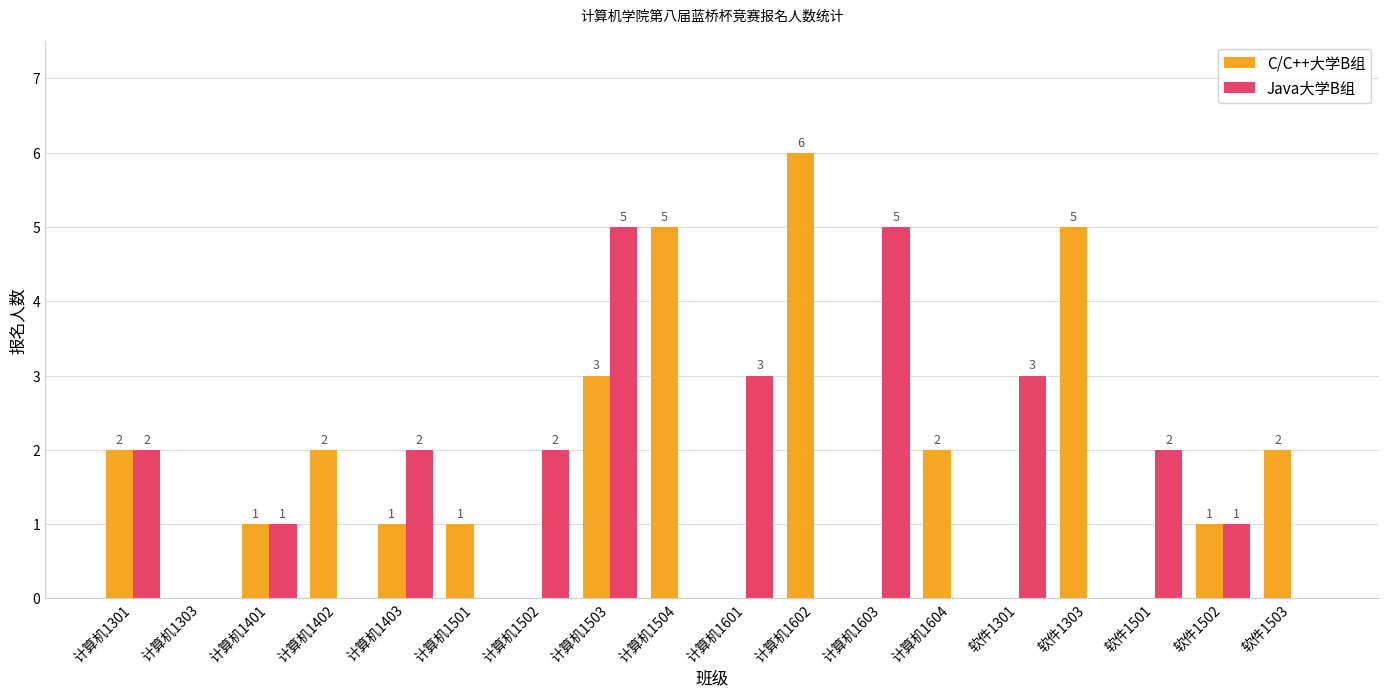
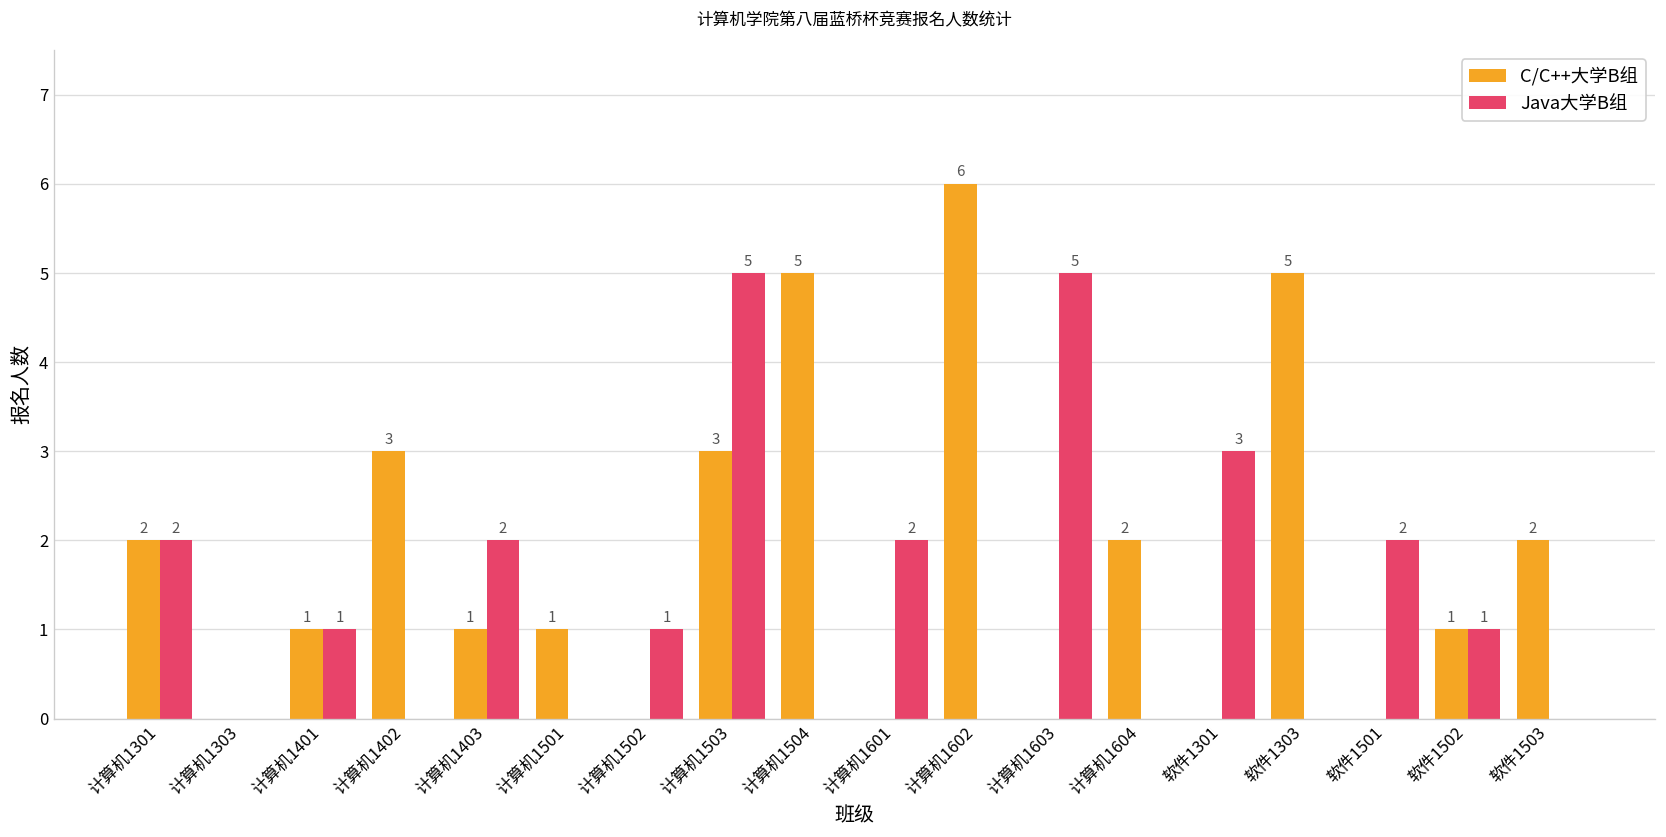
  {
    "C/C++大学B组": {
      "计算机1301": 2,
      "计算机1401": 1,
-     "计算机1402": 2,
+     "计算机1402": 3,
      "计算机1403": 1,
      "计算机1501": 1,
      "计算机1503": 3,
      "计算机1504": 5,
      "计算机1602": 6,
      "计算机1604": 2,
      "软件1303": 5,
      "软件1502": 1,
      "软件1503": 2
    },
    "Java大学B组": {
      "计算机1301": 2,
      "计算机1401": 1,
      "计算机1403": 2,
-     "计算机1502": 2,
+     "计算机1502": 1,
      "计算机1503": 5,
-     "计算机1601": 3,
+     "计算机1601": 2,
      "计算机1603": 5,
      "软件1301": 3,
      "软件1501": 2,
      "软件1502": 1
    }
  }
